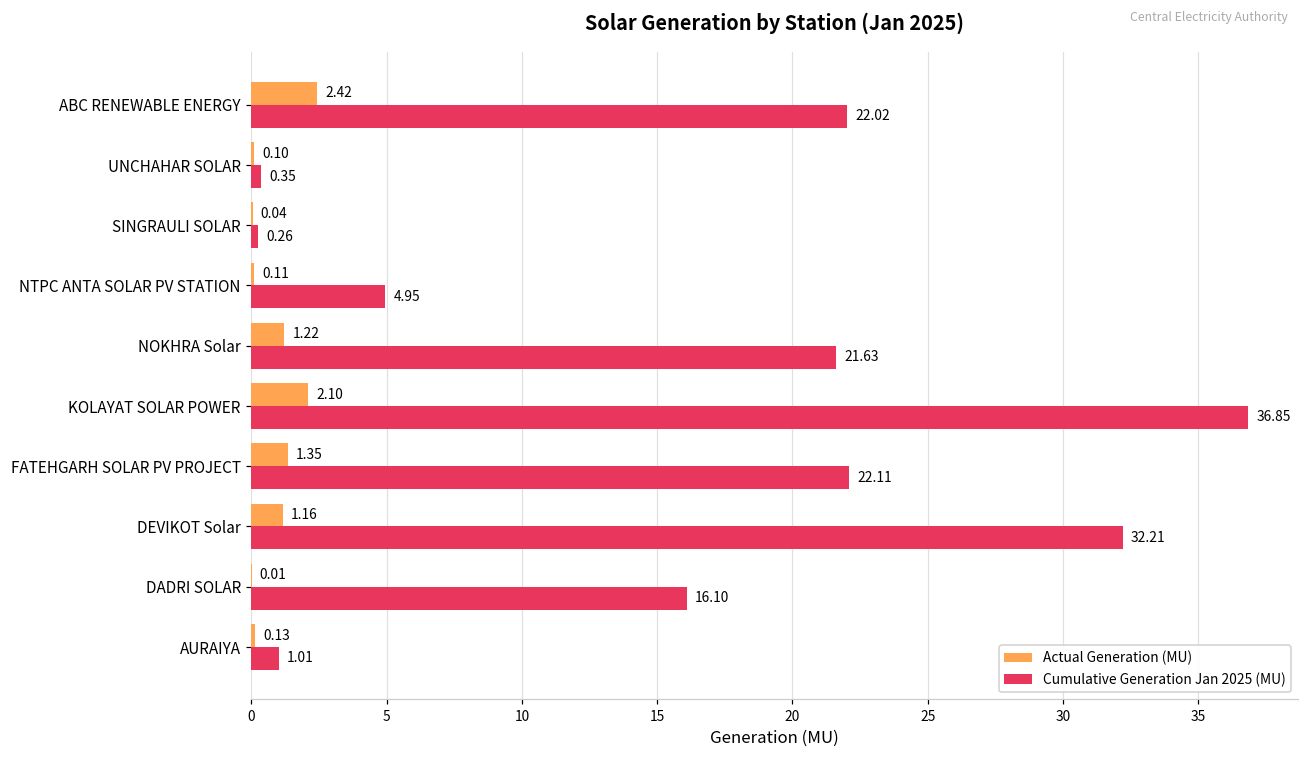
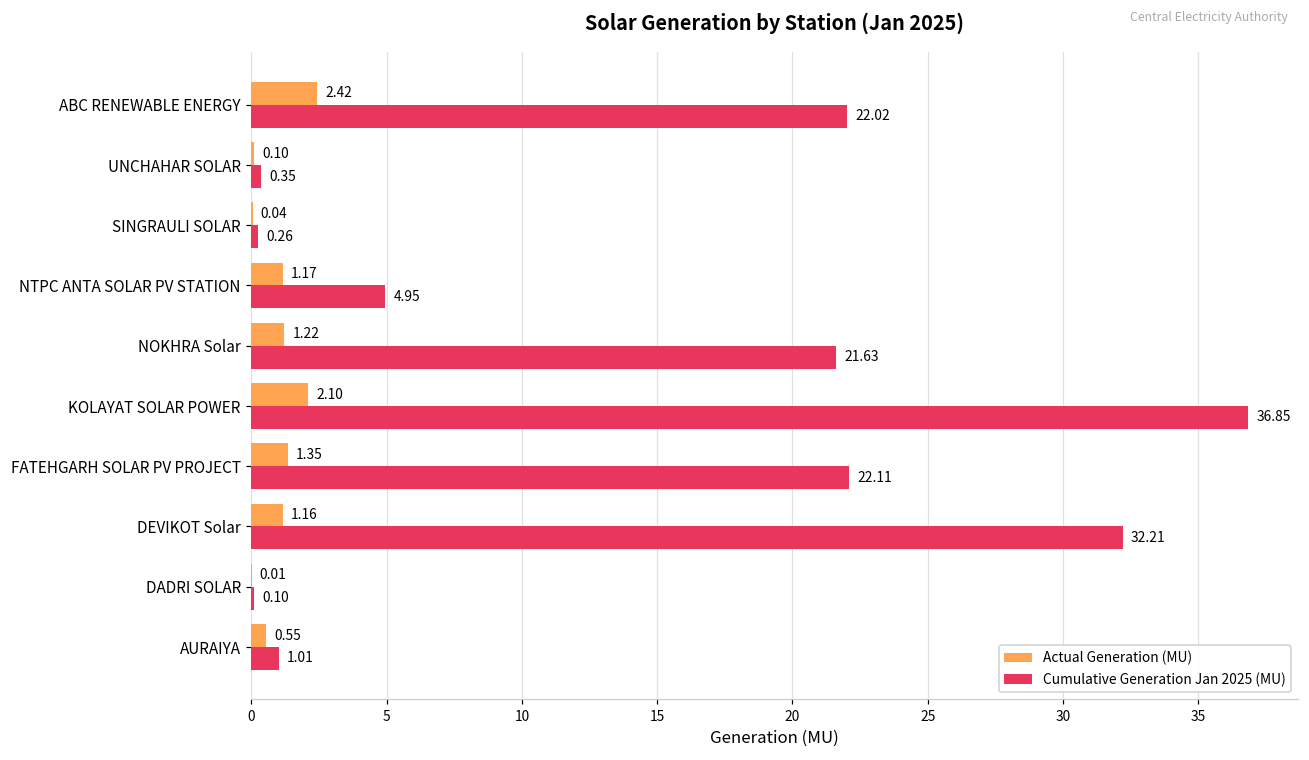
  {
    "Actual Generation (MU)": {
      "ABC RENEWABLE ENERGY": 2.42,
      "UNCHAHAR SOLAR": 0.10,
      "SINGRAULI SOLAR": 0.04,
-     "NTPC ANTA SOLAR PV STATION": 0.11,
+     "NTPC ANTA SOLAR PV STATION": 1.17,
      "NOKHRA Solar": 1.22,
      "KOLAYAT SOLAR POWER": 2.10,
      "FATEHGARH SOLAR PV PROJECT": 1.35,
      "DEVIKOT Solar": 1.16,
      "DADRI SOLAR": 0.01,
-     "AURAIYA": 0.13
+     "AURAIYA": 0.55
    },
    "Cumulative Generation Jan 2025 (MU)": {
      "ABC RENEWABLE ENERGY": 22.02,
      "UNCHAHAR SOLAR": 0.35,
      "SINGRAULI SOLAR": 0.26,
      "NTPC ANTA SOLAR PV STATION": 4.95,
      "NOKHRA Solar": 21.63,
      "KOLAYAT SOLAR POWER": 36.85,
      "FATEHGARH SOLAR PV PROJECT": 22.11,
      "DEVIKOT Solar": 32.21,
-     "DADRI SOLAR": 16.10,
+     "DADRI SOLAR": 0.10,
      "AURAIYA": 1.01
    }
  }
